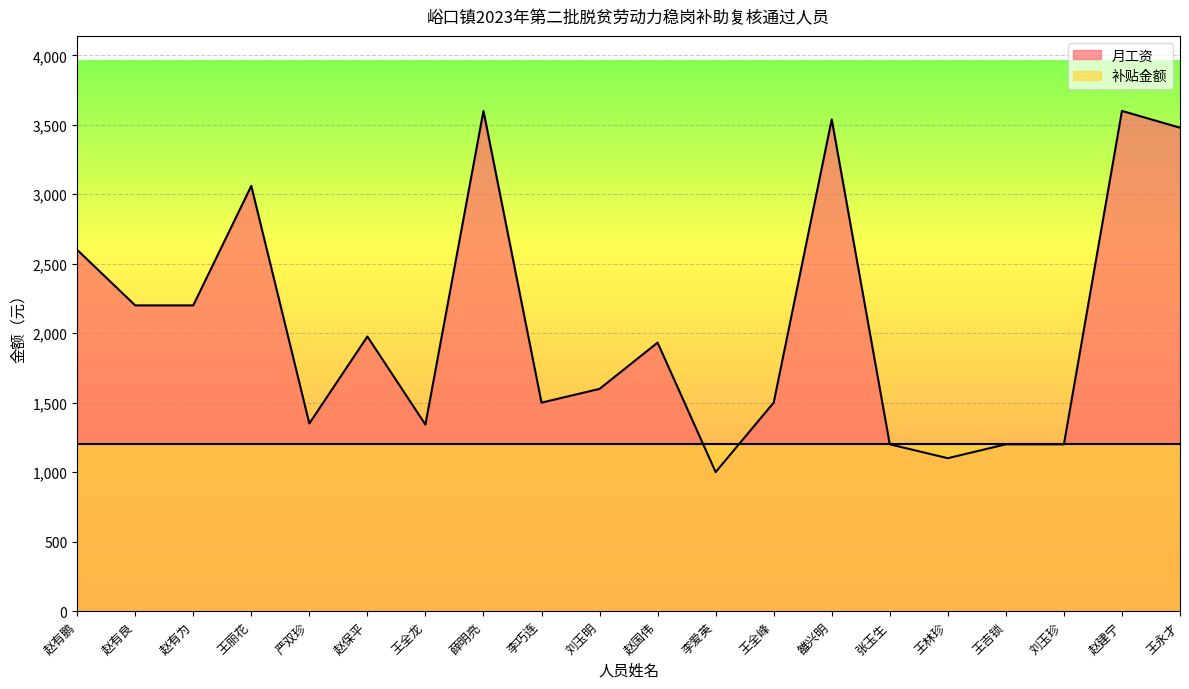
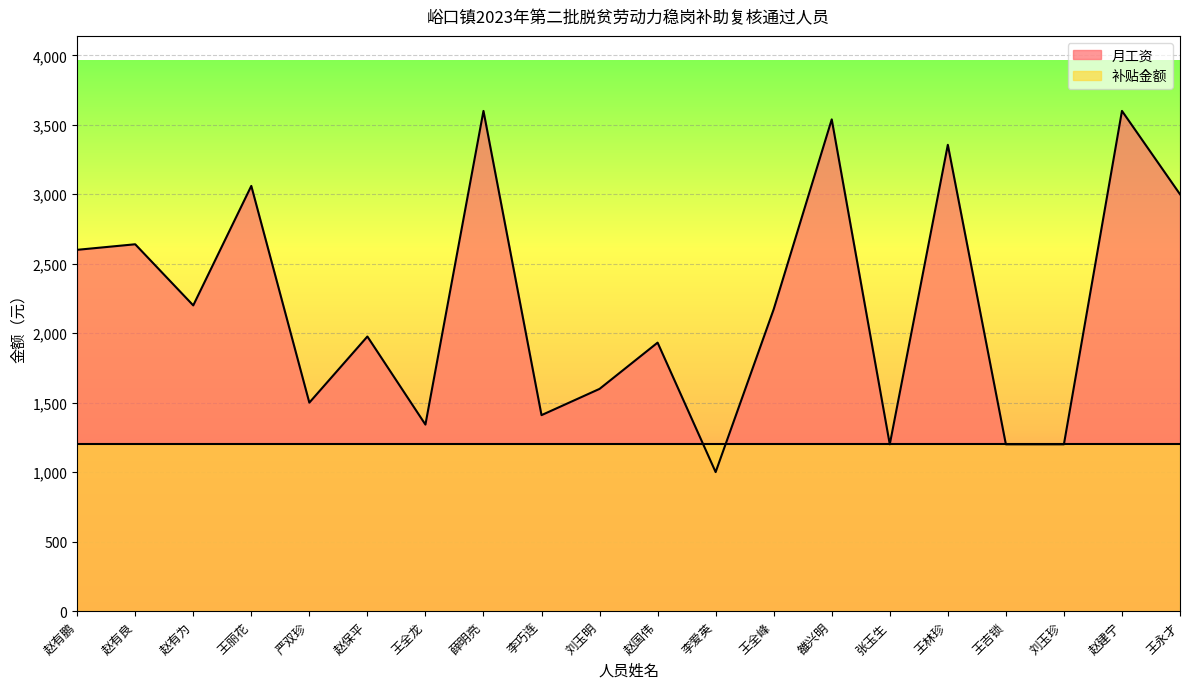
  {
    "月工资": {
      "赵有鹏": "2,600",
-     "赵有良": "2,200",
+     "赵有良": "2,640",
      "赵有为": "2,200",
      "王丽花": "3,060",
-     "严双珍": "1,350",
+     "严双珍": "1,500",
      "赵保平": "1,980",
      "王全龙": "1,340",
      "薛明亮": "3,600",
-     "李巧连": "1,500",
+     "李巧连": "1,410",
      "刘玉明": "1,600",
      "赵国伟": "1,930",
      "李爱英": "1,000",
-     "王全峰": "1,500",
+     "王全峰": "2,170",
      "雒兴明": "3,540",
-     "王林珍": "1,100",
+     "王林珍": "3,360",
      "赵建宁": "3,600",
-     "王永才": "3,480"
+     "王永才": "3,000"
    },
    "补贴金额": {
      "赵有鹏": "1,200",
      "赵有良": "1,200",
      "赵有为": "1,200",
      "王丽花": "1,200",
      "严双珍": "1,200",
      "赵保平": "1,200",
      "王全龙": "1,200",
      "薛明亮": "1,200",
      "李巧连": "1,200",
      "刘玉明": "1,200",
      "赵国伟": "1,200",
      "李爱英": "1,200",
      "王全峰": "1,200",
      "雒兴明": "1,200",
      "王林珍": "1,200",
      "赵建宁": "1,200",
      "王永才": "1,200"
    }
  }
